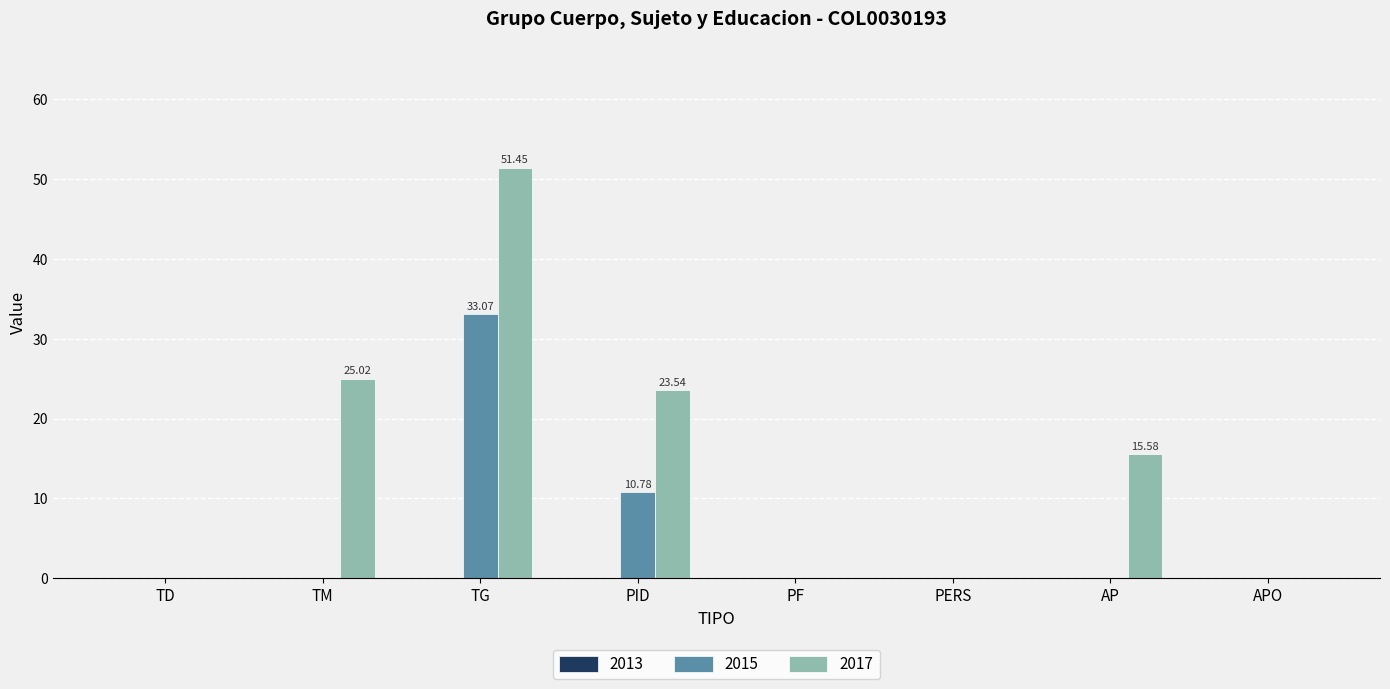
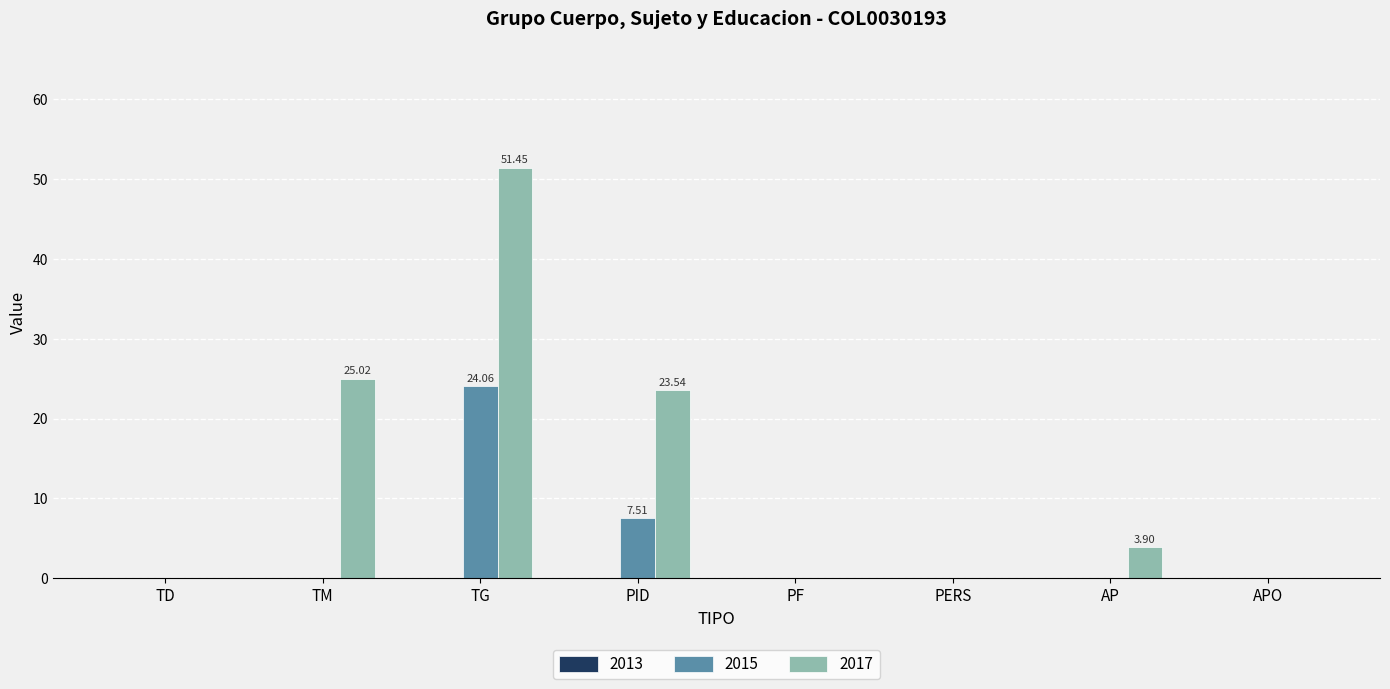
  {
    "2013": {
      "TD": 0,
      "TM": 0,
      "TG": 0,
      "PID": 0,
      "PF": 0,
      "PERS": 0,
      "AP": 0,
      "APO": 0
    },
    "2015": {
-     "TG": 33.07,
-     "PID": 10.78
+     "TG": 24.06,
+     "PID": 7.51
    },
    "2017": {
      "TM": 25.02,
      "TG": 51.45,
      "PID": 23.54,
-     "AP": 15.58
+     "AP": 3.90
    }
  }
